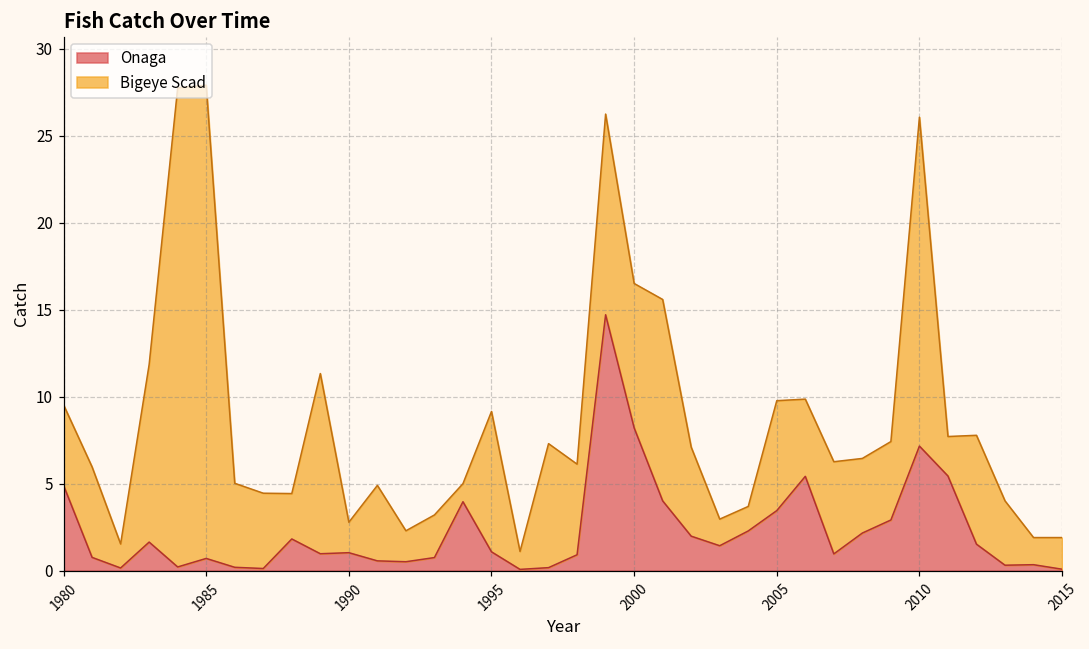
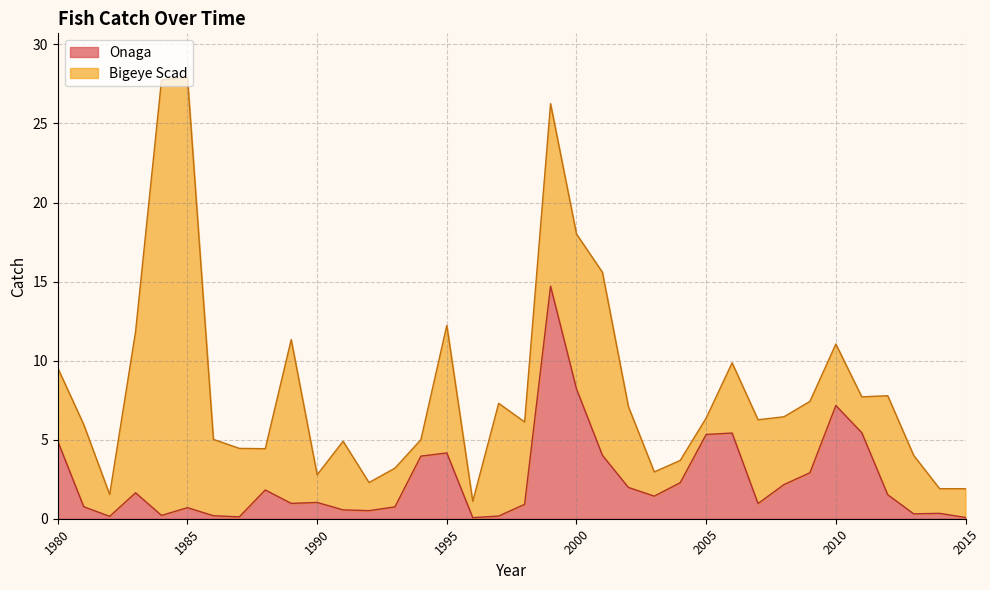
  {
    "Onaga": {
      "1980": 4.9,
      "1985": 0.7,
      "1990": 1.0,
-     "1995": 1.1,
+     "1995": 4.2,
      "2000": 8.2,
-     "2005": 3.5,
+     "2005": 5.3,
      "2010": 7.2,
      "2015": 0.1
    },
    "Bigeye Scad": {
      "1980": 4.6,
      "1990": 1.8,
      "1995": 8.1,
-     "2000": 8.3,
-     "2005": 6.3,
-     "2010": 18.9,
+     "2000": 9.8,
+     "2005": 1.0,
+     "2010": 3.9,
      "2015": 1.8
    }
  }
